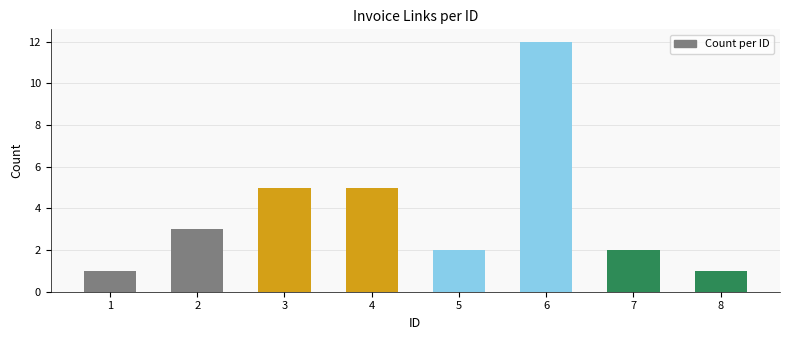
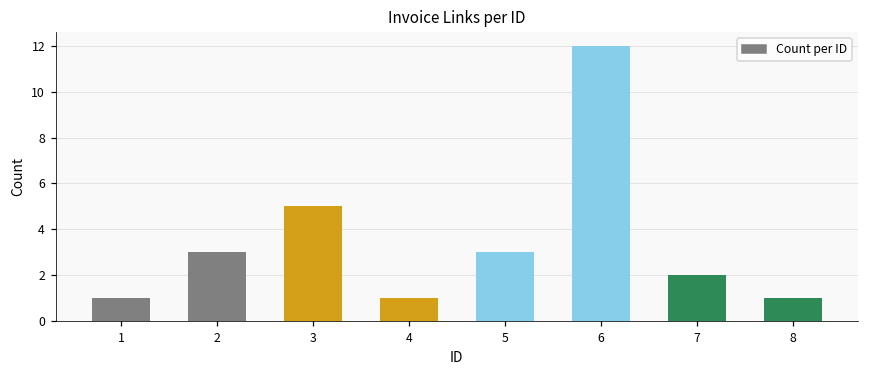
  {
    "1": 1,
    "2": 3,
    "3": 5,
-   "4": 5,
-   "5": 2,
+   "4": 1,
+   "5": 3,
    "6": 12,
    "7": 2,
    "8": 1
  }
